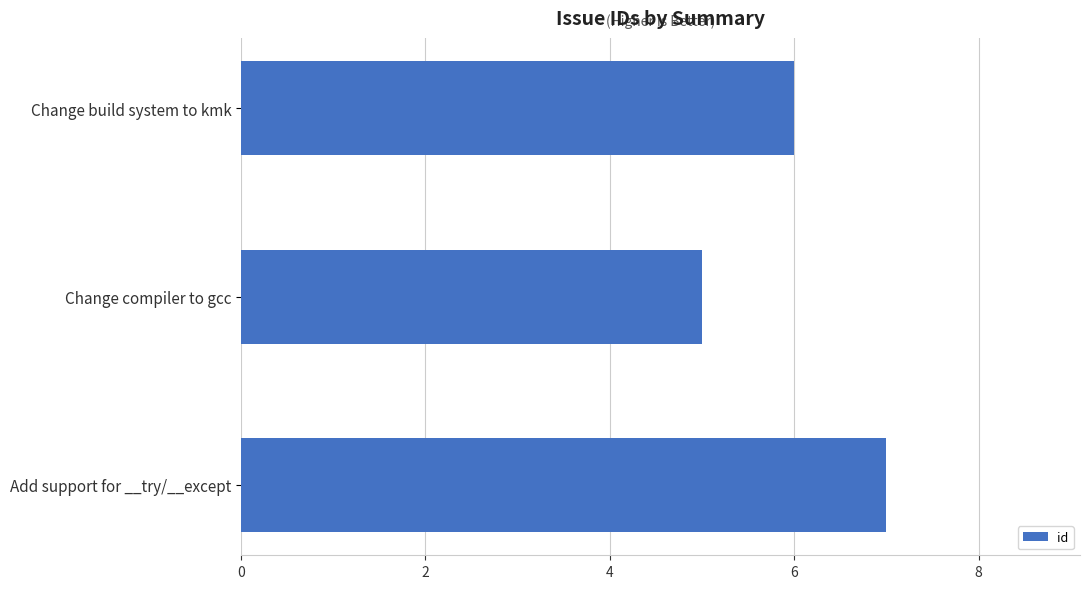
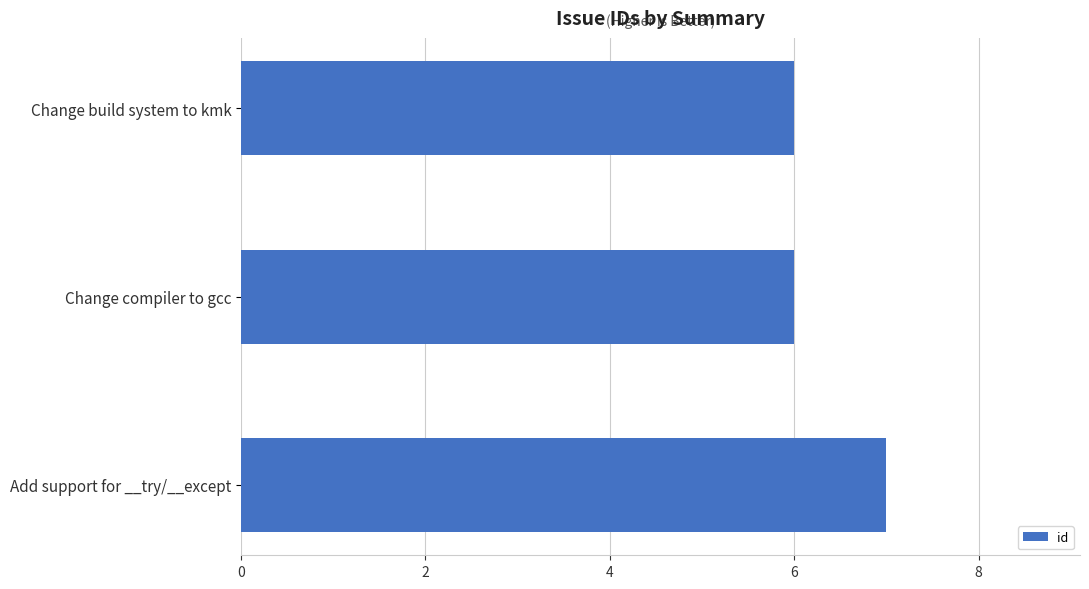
  {
    "Change build system to kmk": 6,
-   "Change compiler to gcc": 5,
+   "Change compiler to gcc": 6,
    "Add support for __try/__except": 7
  }
